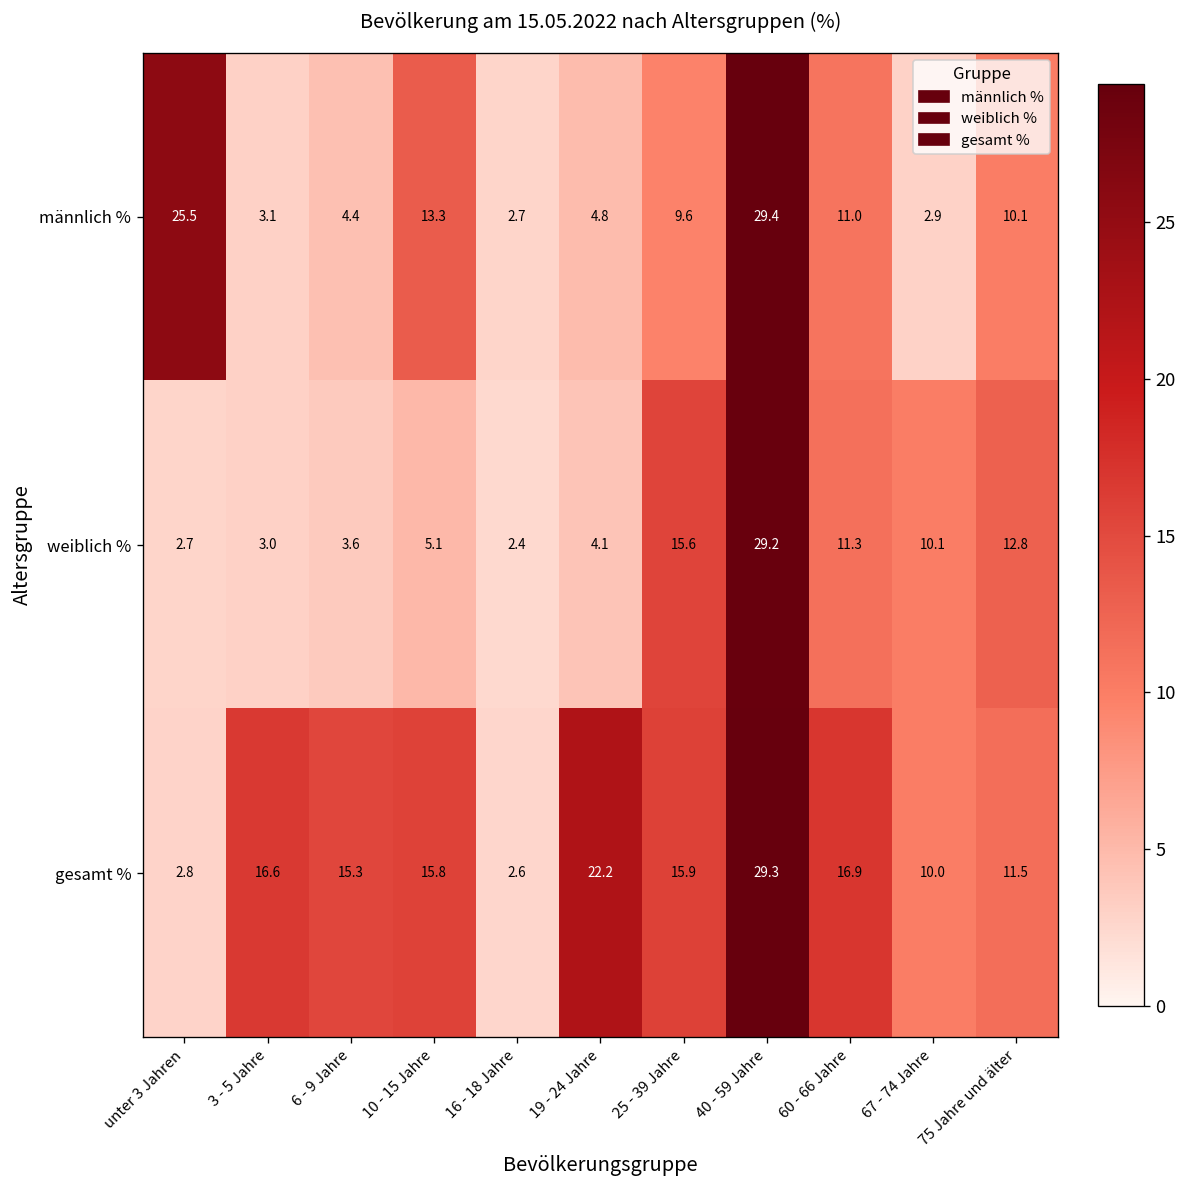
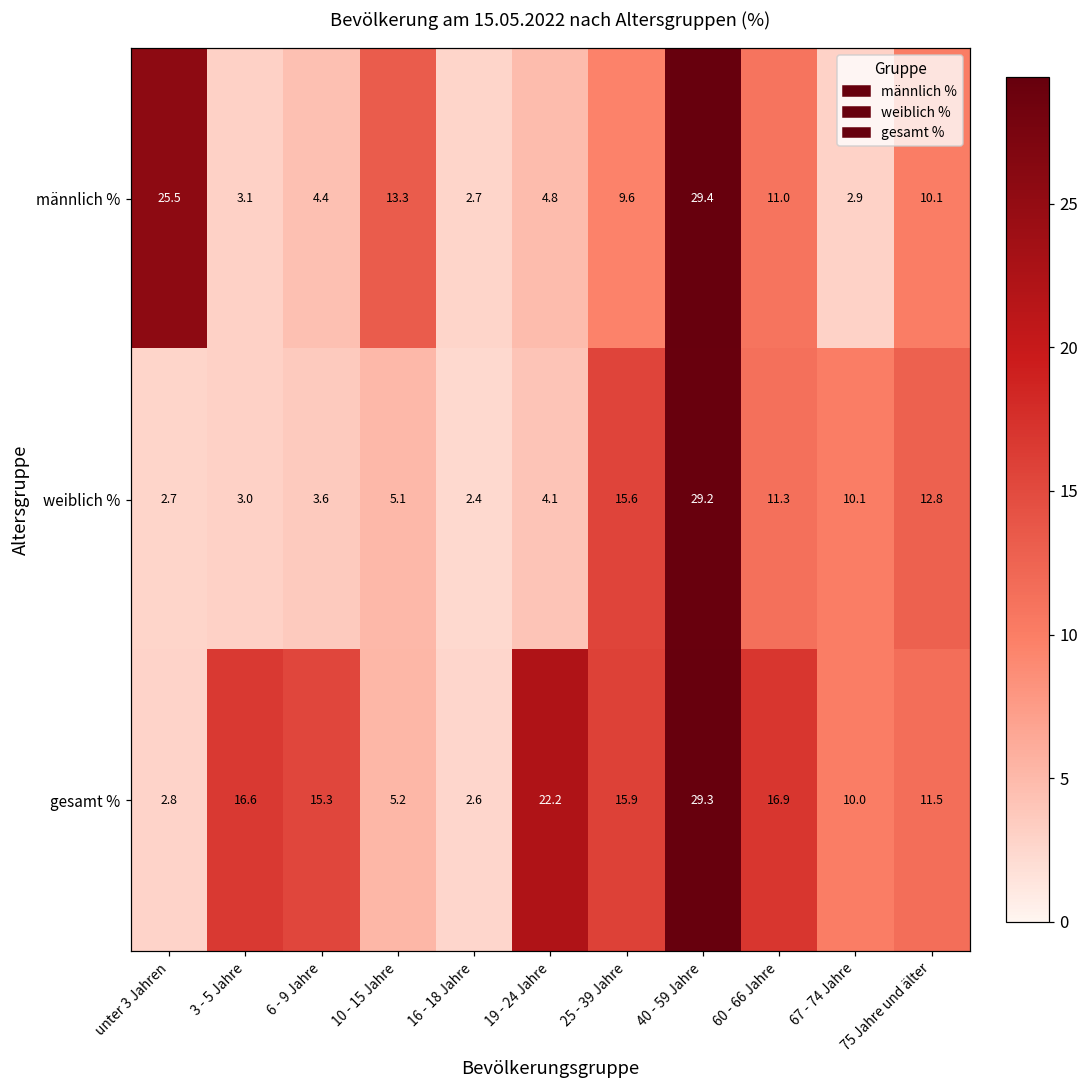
  {
    "männlich %": {
      "unter 3 Jahren": 25.5,
      "3 - 5 Jahre": 3.1,
      "6 - 9 Jahre": 4.4,
      "10 - 15 Jahre": 13.3,
      "16 - 18 Jahre": 2.7,
      "19 - 24 Jahre": 4.8,
      "25 - 39 Jahre": 9.6,
      "40 - 59 Jahre": 29.4,
      "60 - 66 Jahre": 11.0,
      "67 - 74 Jahre": 2.9,
      "75 Jahre und älter": 10.1
    },
    "weiblich %": {
      "unter 3 Jahren": 2.7,
      "3 - 5 Jahre": 3.0,
      "6 - 9 Jahre": 3.6,
      "10 - 15 Jahre": 5.1,
      "16 - 18 Jahre": 2.4,
      "19 - 24 Jahre": 4.1,
      "25 - 39 Jahre": 15.6,
      "40 - 59 Jahre": 29.2,
      "60 - 66 Jahre": 11.3,
      "67 - 74 Jahre": 10.1,
      "75 Jahre und älter": 12.8
    },
    "gesamt %": {
      "unter 3 Jahren": 2.8,
      "3 - 5 Jahre": 16.6,
      "6 - 9 Jahre": 15.3,
-     "10 - 15 Jahre": 15.8,
+     "10 - 15 Jahre": 5.2,
      "16 - 18 Jahre": 2.6,
      "19 - 24 Jahre": 22.2,
      "25 - 39 Jahre": 15.9,
      "40 - 59 Jahre": 29.3,
      "60 - 66 Jahre": 16.9,
      "67 - 74 Jahre": 10.0,
      "75 Jahre und älter": 11.5
    }
  }
